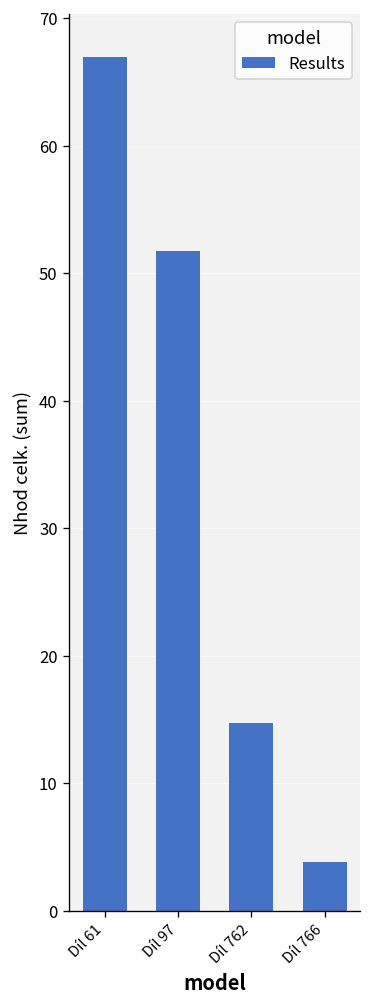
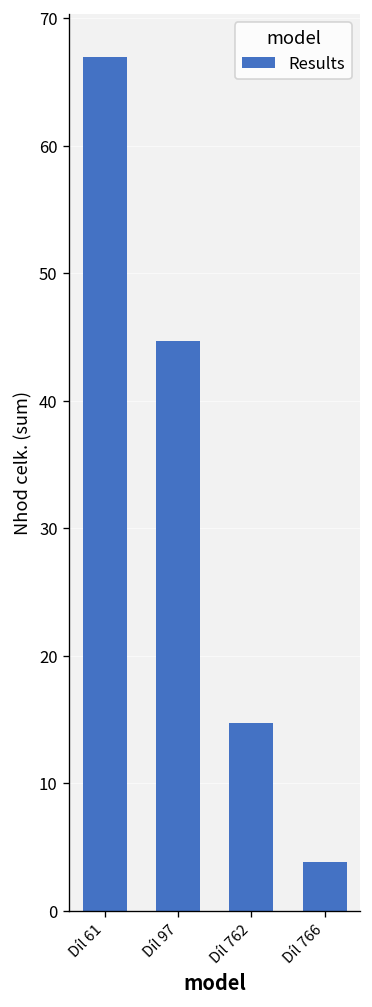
  {
    "Díl 61": 67.0,
-   "Díl 97": 51.7,
+   "Díl 97": 44.7,
    "Díl 762": 14.8,
    "Díl 766": 3.8
  }
